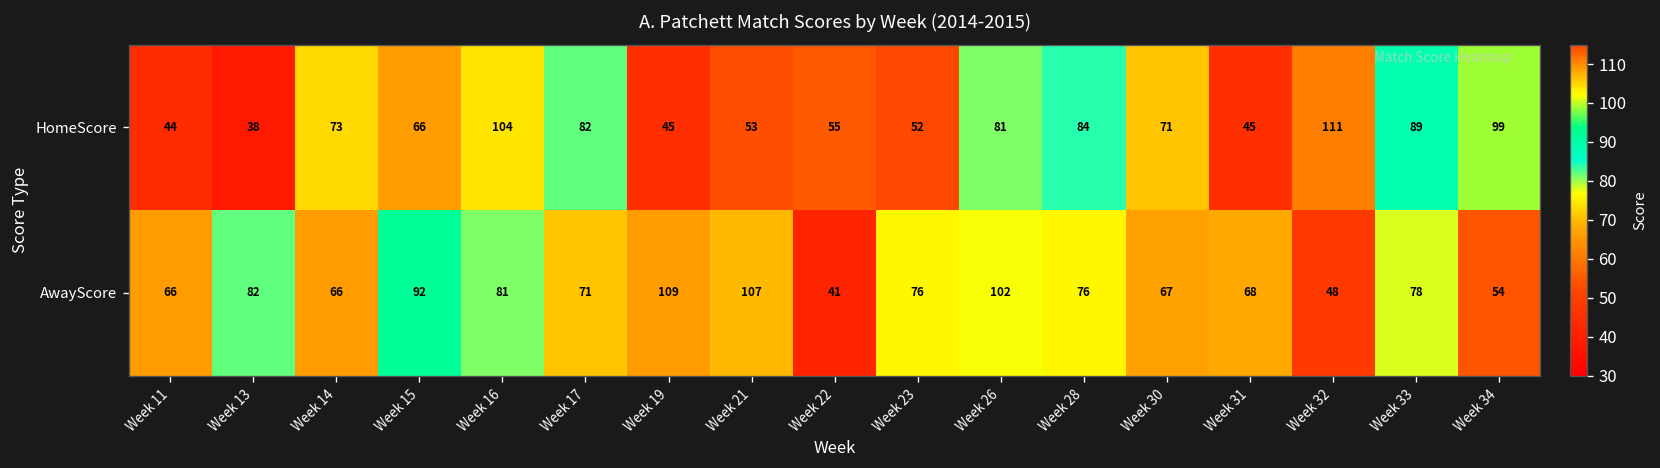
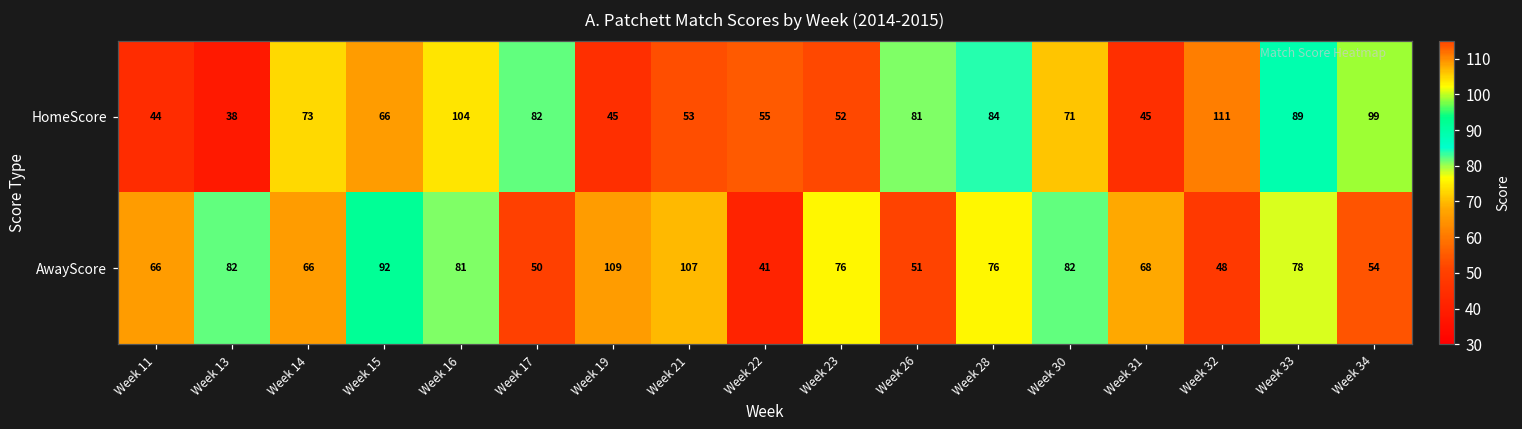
  {
    "HomeScore": {
      "Week 11": 44,
      "Week 13": 38,
      "Week 14": 73,
      "Week 15": 66,
      "Week 16": 104,
      "Week 17": 82,
      "Week 19": 45,
      "Week 21": 53,
      "Week 22": 55,
      "Week 23": 52,
      "Week 26": 81,
      "Week 28": 84,
      "Week 30": 71,
      "Week 31": 45,
      "Week 32": 111,
      "Week 34": 99
    },
    "AwayScore": {
      "Week 11": 66,
      "Week 13": 82,
      "Week 14": 66,
      "Week 15": 92,
      "Week 16": 81,
-     "Week 17": 71,
+     "Week 17": 50,
      "Week 19": 109,
      "Week 21": 107,
      "Week 22": 41,
      "Week 23": 76,
-     "Week 26": 102,
+     "Week 26": 51,
      "Week 28": 76,
-     "Week 30": 67,
+     "Week 30": 82,
      "Week 31": 68,
      "Week 32": 48,
      "Week 33": 78,
      "Week 34": 54
    }
  }
